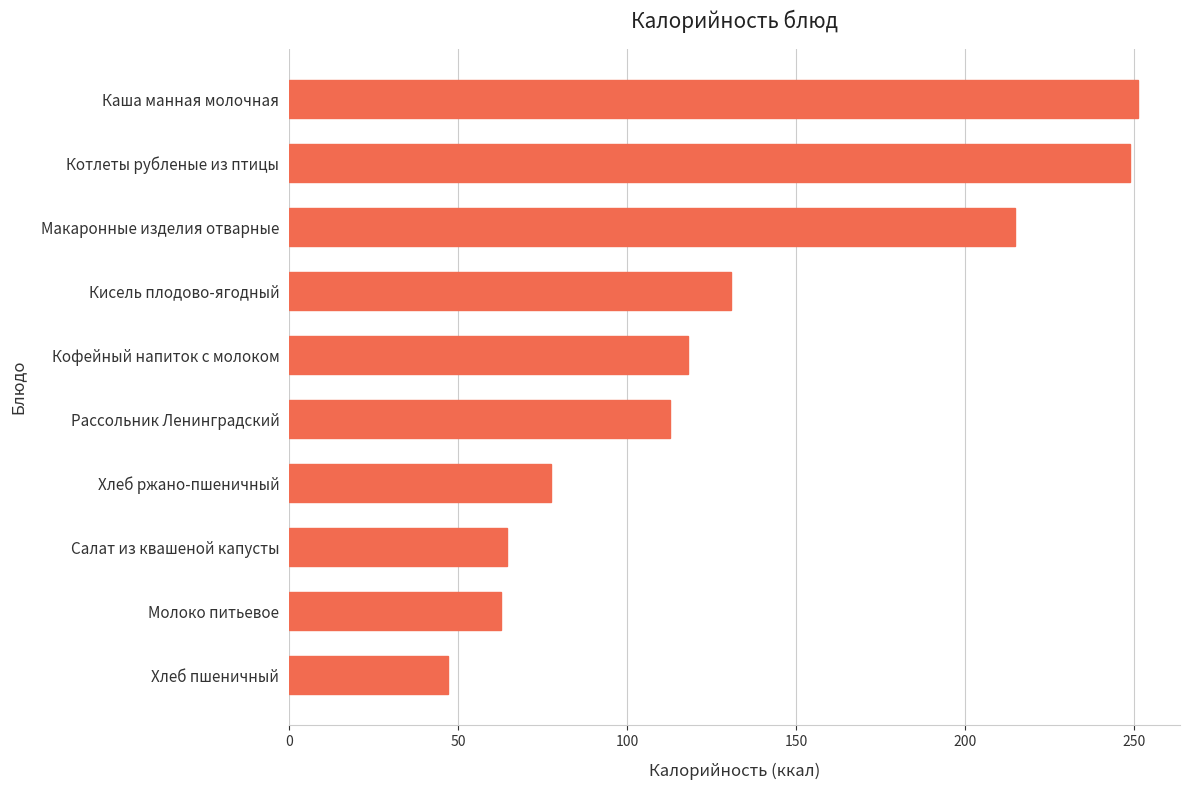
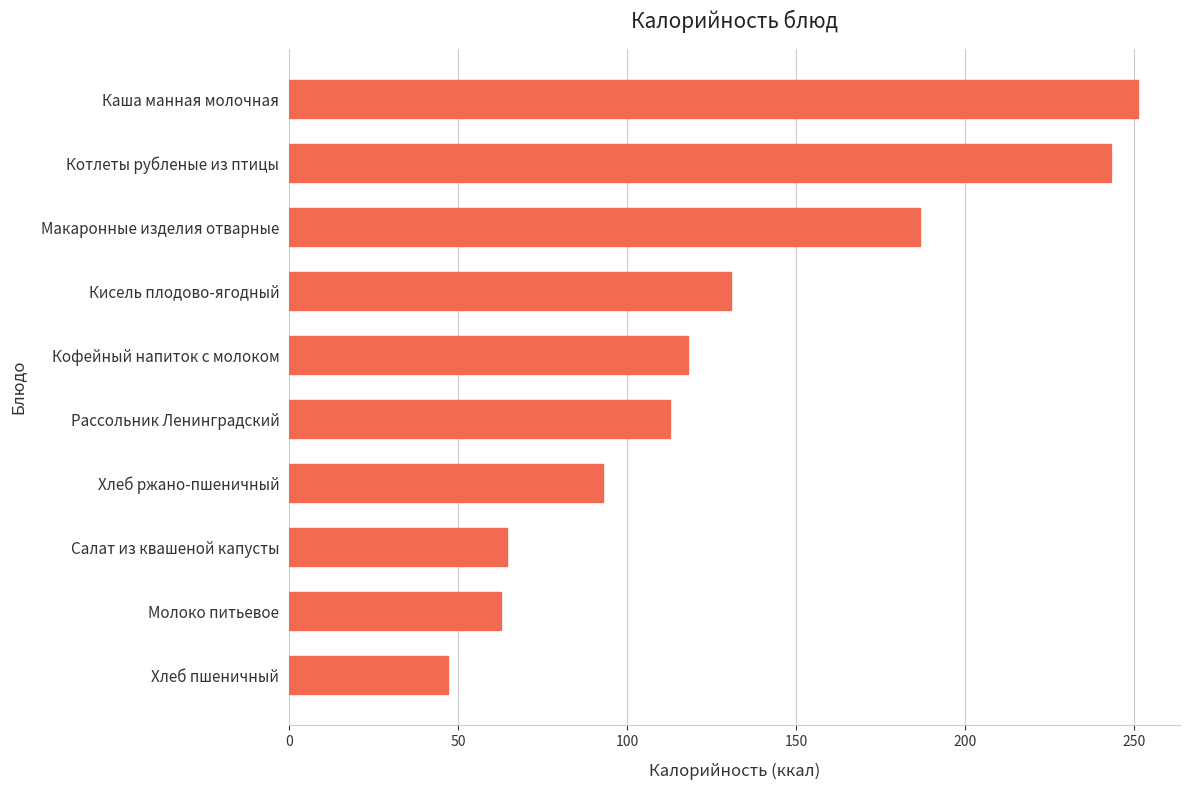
  {
    "Каша манная молочная": 251,
-   "Котлеты рубленые из птицы": 249,
-   "Макаронные изделия отварные": 215,
+   "Котлеты рубленые из птицы": 243,
+   "Макаронные изделия отварные": 187,
    "Кисель плодово-ягодный": 131,
    "Кофейный напиток с молоком": 118,
    "Рассольник Ленинградский": 113,
-   "Хлеб ржано-пшеничный": 78,
+   "Хлеб ржано-пшеничный": 93,
    "Салат из квашеной капусты": 65,
    "Молоко питьевое": 63,
    "Хлеб пшеничный": 47
  }
